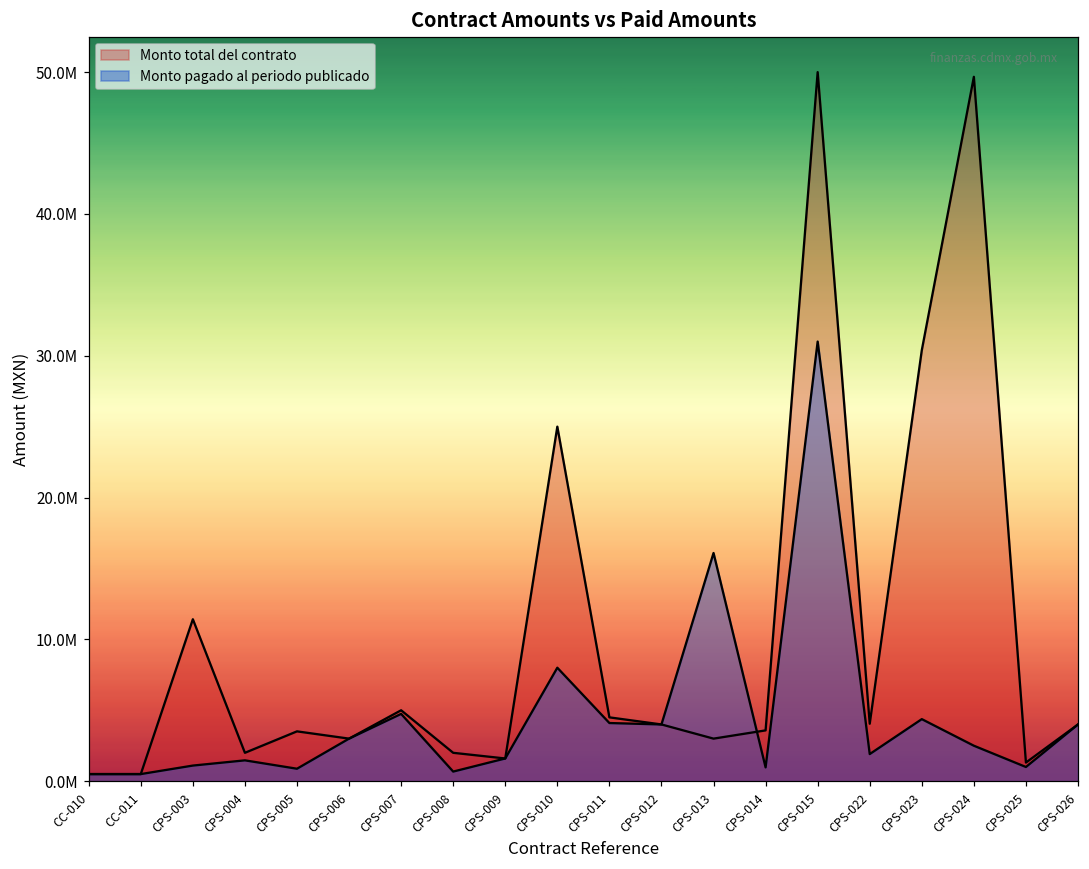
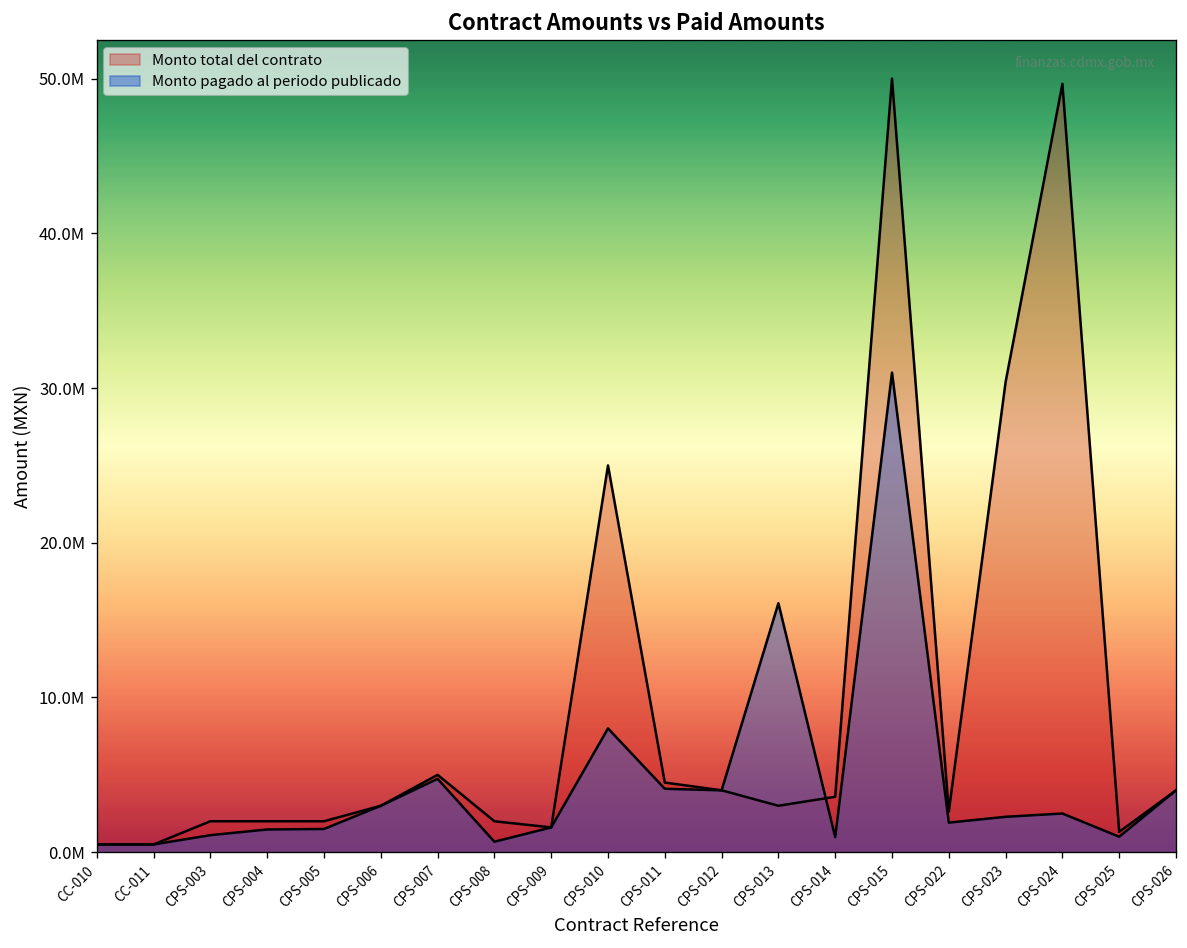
  {
    "Monto total del contrato": {
-     "CPS-003": 11400000,
+     "CPS-003": 2000000,
      "CPS-004": 2000000,
-     "CPS-005": 3500000,
+     "CPS-005": 2000000,
      "CPS-007": 5000000,
      "CPS-008": 2000000,
      "CPS-010": 25000000,
      "CPS-011": 4500000,
      "CPS-013": 3000000,
      "CPS-014": 3600000,
      "CPS-015": 50000000,
-     "CPS-022": 4100000,
+     "CPS-022": 2600000,
      "CPS-023": 30400000,
      "CPS-024": 49700000,
      "CPS-025": 1300000
    },
    "Monto pagado al periodo publicado": {
      "CPS-003": 1100000,
      "CPS-004": 1500000,
-     "CPS-005": 900000,
+     "CPS-005": 1500000,
      "CPS-007": 4700000,
      "CPS-008": 700000,
      "CPS-010": 8000000,
      "CPS-011": 4100000,
      "CPS-013": 16100000,
      "CPS-014": 1000000,
      "CPS-015": 31000000,
      "CPS-022": 1900000,
-     "CPS-023": 4400000,
+     "CPS-023": 2300000,
      "CPS-024": 2500000,
      "CPS-025": 1000000
    }
  }
